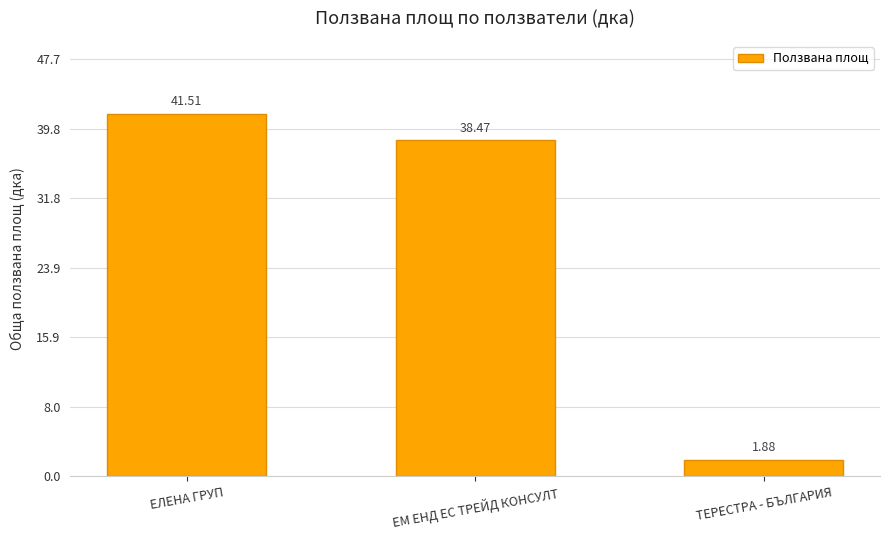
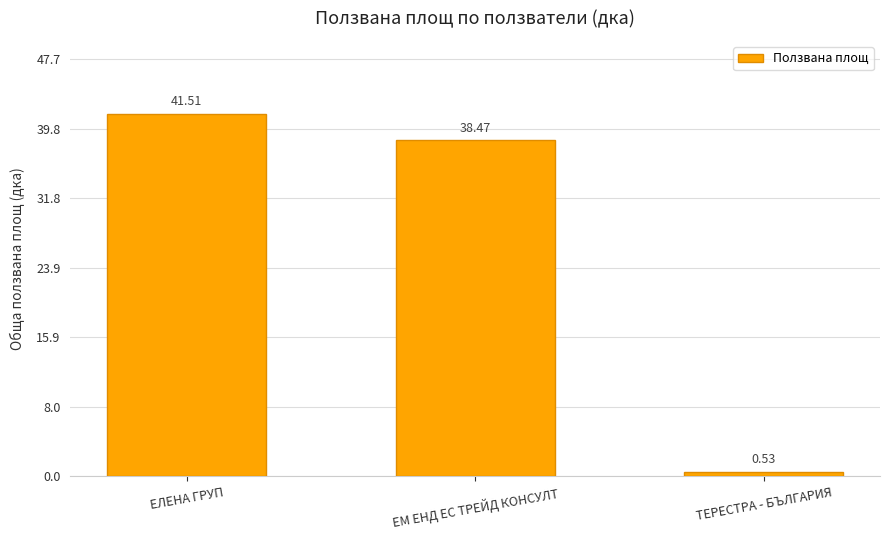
  {
    "ЕЛЕНА ГРУП": 41.51,
    "ЕМ ЕНД ЕС ТРЕЙД КОНСУЛТ": 38.47,
-   "ТЕРЕСТРА - БЪЛГАРИЯ": 1.88
+   "ТЕРЕСТРА - БЪЛГАРИЯ": 0.53
  }
